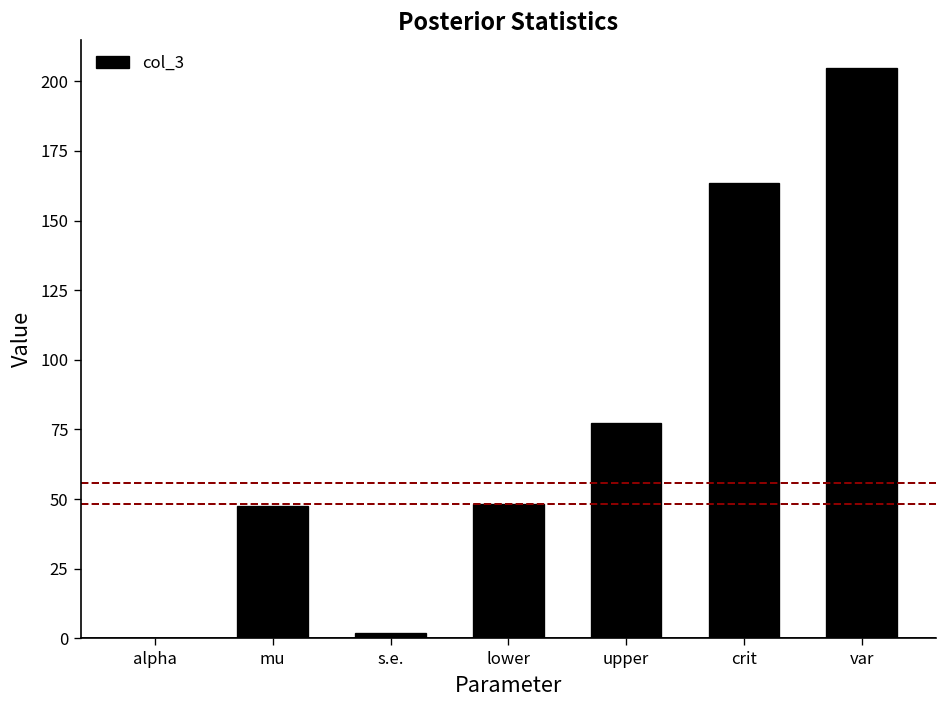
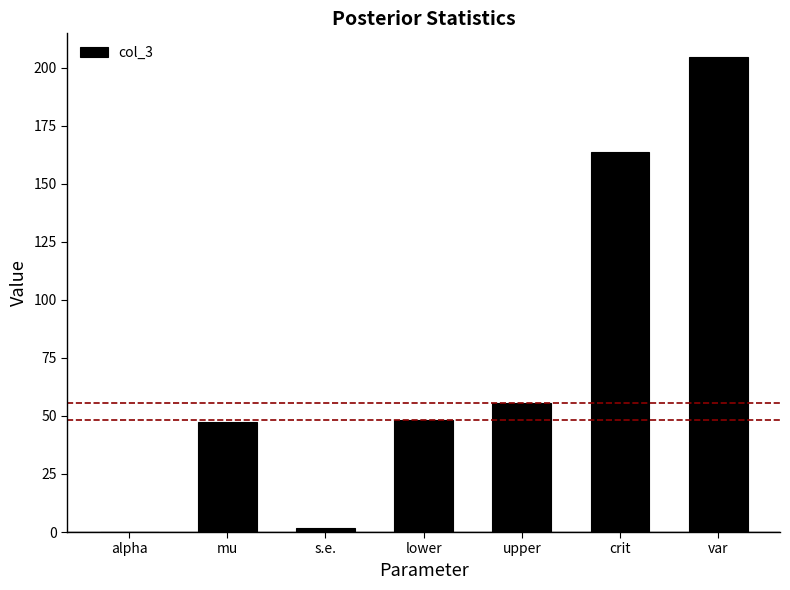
  {
    "mu": 48,
    "s.e.": 2,
    "lower": 48,
-   "upper": 77,
+   "upper": 56,
    "crit": 164,
    "var": 205
  }
